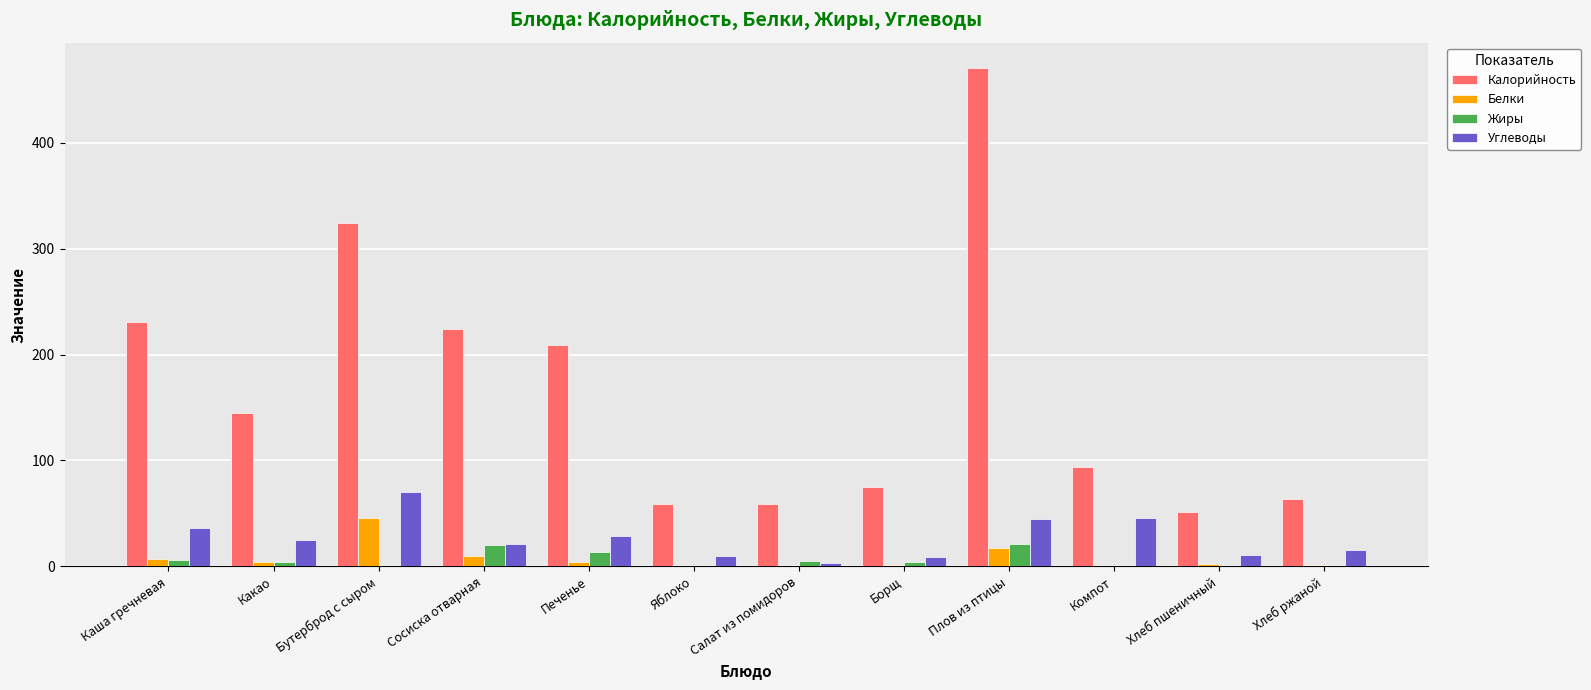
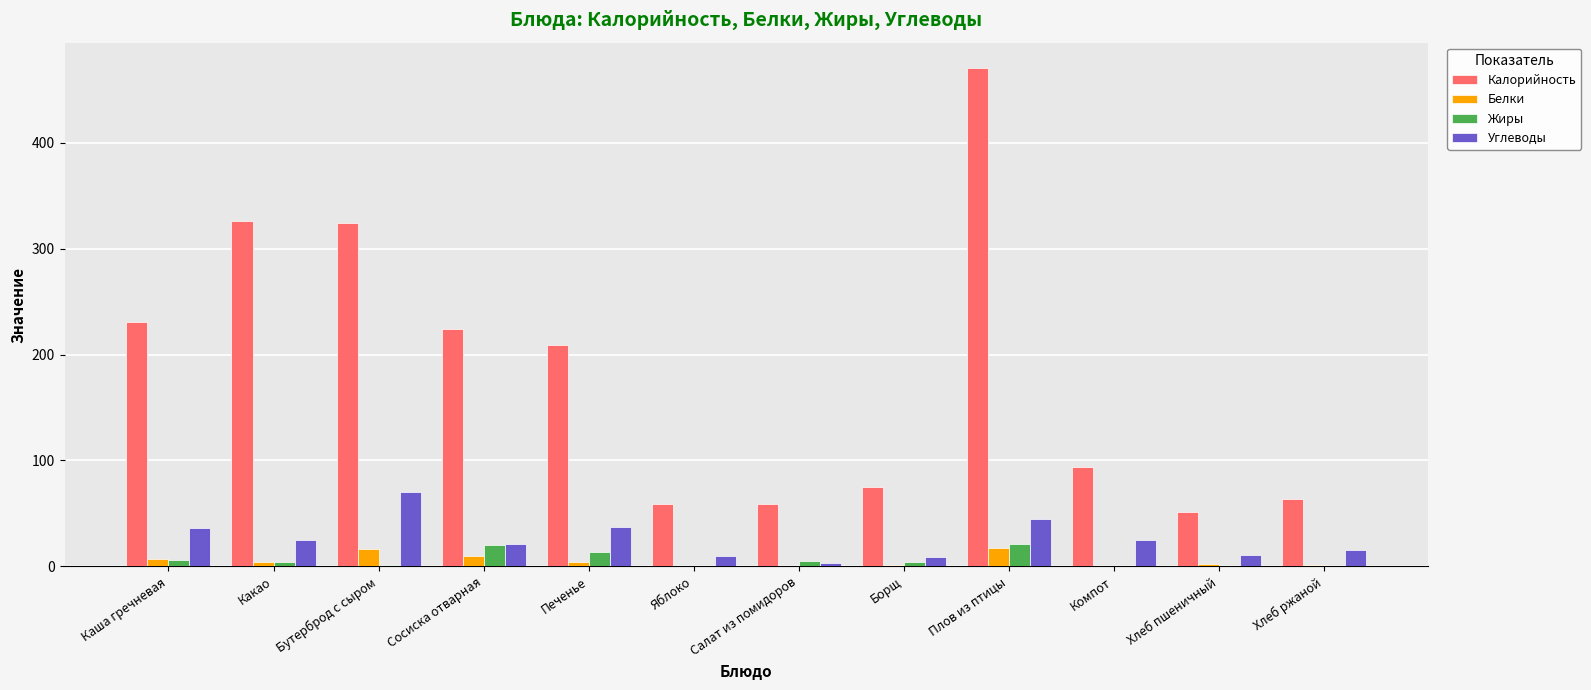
  {
    "Калорийность": {
      "Каша гречневая": 230,
-     "Какао": 145,
+     "Какао": 326,
      "Бутерброд с сыром": 324,
      "Сосиска отварная": 224,
      "Печенье": 209,
      "Яблоко": 59,
      "Салат из помидоров": 59,
      "Борщ": 75,
      "Плов из птицы": 471,
      "Компот": 94,
      "Хлеб пшеничный": 51,
      "Хлеб ржаной": 64
    },
    "Белки": {
      "Каша гречневая": 7,
      "Какао": 4,
-     "Бутерброд с сыром": 46,
+     "Бутерброд с сыром": 16,
      "Сосиска отварная": 10,
      "Печенье": 4,
      "Яблоко": 0,
      "Плов из птицы": 17,
      "Компот": 0
    },
    "Жиры": {
      "Каша гречневая": 6,
      "Какао": 4,
      "Сосиска отварная": 20,
      "Печенье": 14,
      "Яблоко": 0,
      "Салат из помидоров": 5,
      "Борщ": 4,
      "Плов из птицы": 21,
      "Компот": 0,
      "Хлеб пшеничный": 0,
      "Хлеб ржаной": 0
    },
    "Углеводы": {
      "Каша гречневая": 36,
      "Какао": 25,
      "Бутерброд с сыром": 70,
      "Сосиска отварная": 21,
-     "Печенье": 29,
+     "Печенье": 37,
      "Яблоко": 10,
      "Салат из помидоров": 3,
      "Борщ": 9,
      "Плов из птицы": 45,
-     "Компот": 46,
+     "Компот": 25,
      "Хлеб пшеничный": 11,
      "Хлеб ржаной": 15
    }
  }
